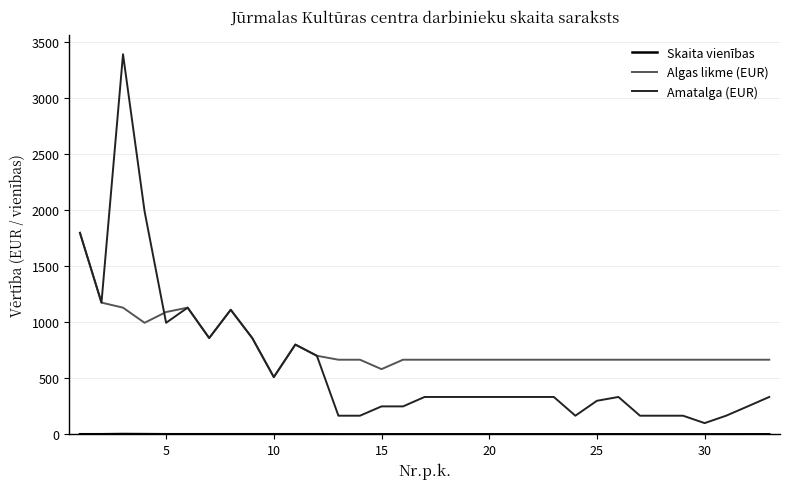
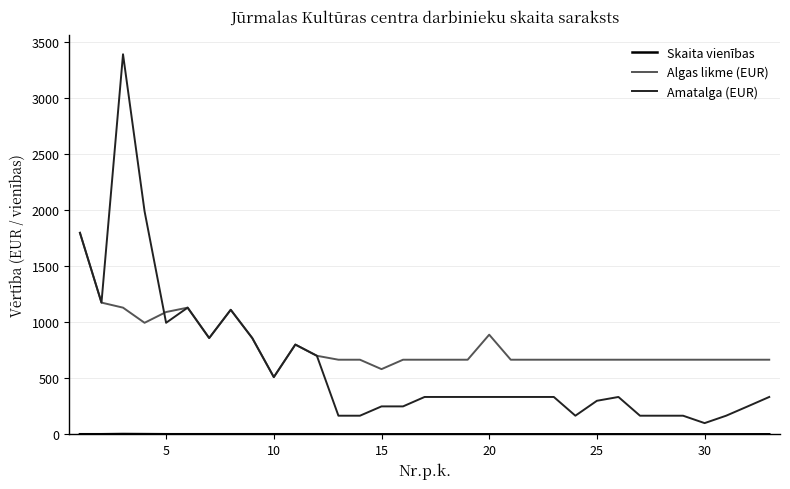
  {
    "Algas likme (EUR)": {
      "5": 1090,
      "15": 580,
-     "20": 670,
+     "20": 890,
      "25": 670,
      "30": 670
    }
  }
